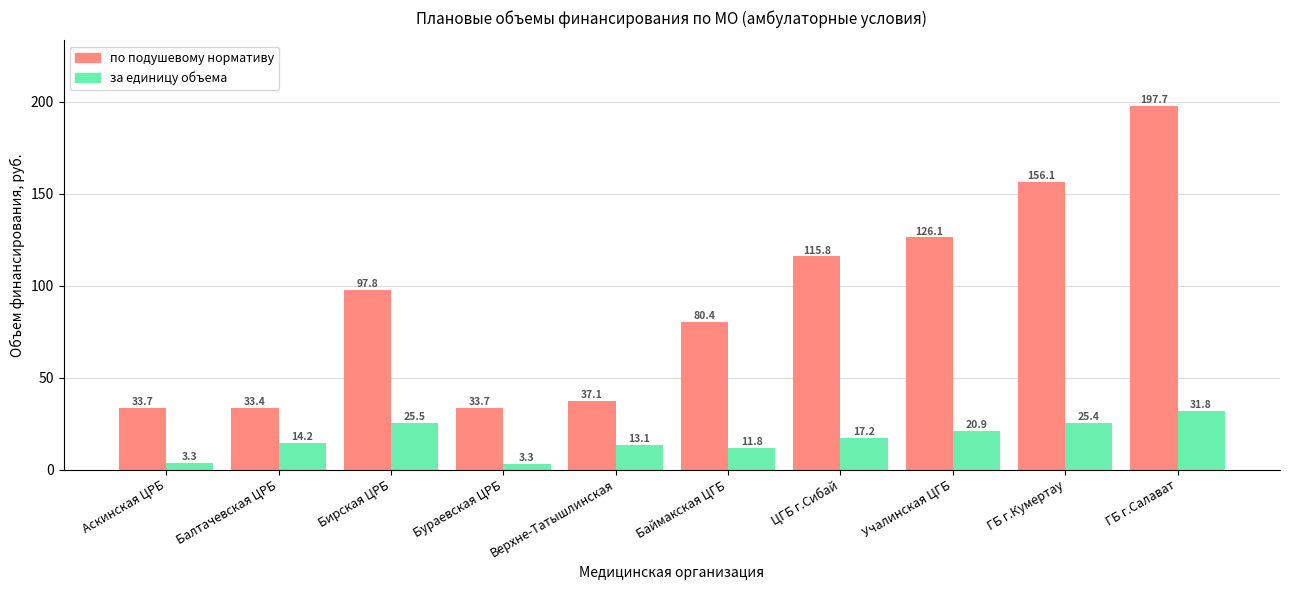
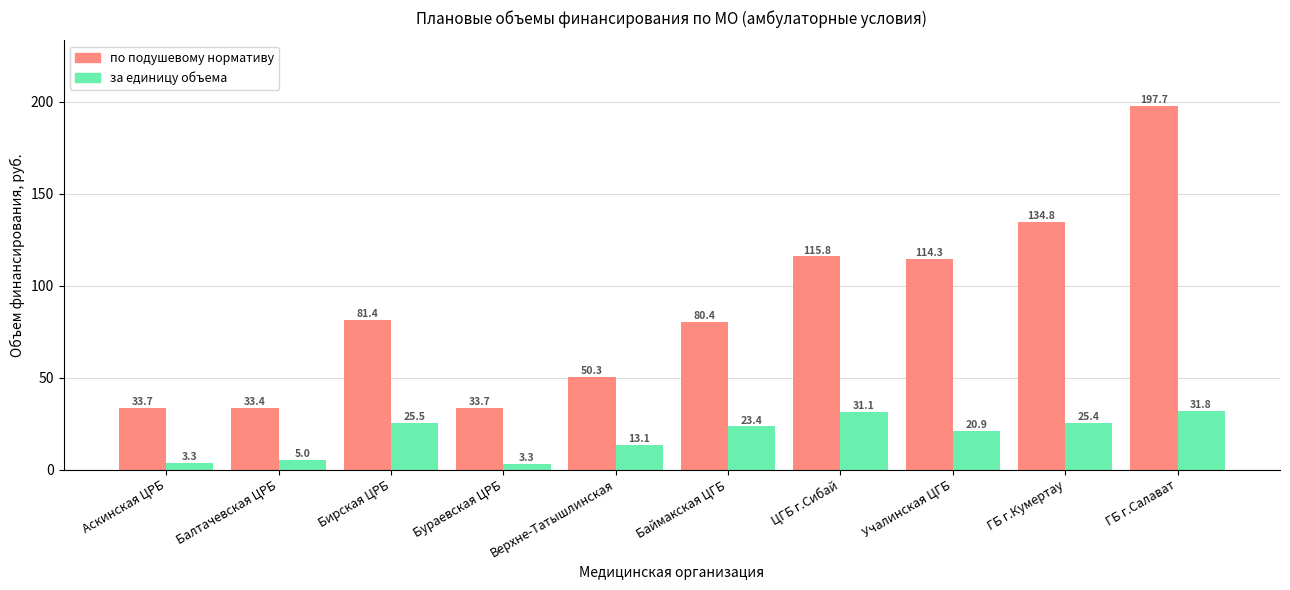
  {
    "по подушевому нормативу": {
      "Аскинская ЦРБ": 33.7,
      "Балтачевская ЦРБ": 33.4,
-     "Бирская ЦРБ": 97.8,
+     "Бирская ЦРБ": 81.4,
      "Бураевская ЦРБ": 33.7,
-     "Верхне-Татышлинская": 37.1,
+     "Верхне-Татышлинская": 50.3,
      "Баймакская ЦГБ": 80.4,
      "ЦГБ г.Сибай": 115.8,
-     "Учалинская ЦГБ": 126.1,
-     "ГБ г.Кумертау": 156.1,
+     "Учалинская ЦГБ": 114.3,
+     "ГБ г.Кумертау": 134.8,
      "ГБ г.Салават": 197.7
    },
    "за единицу объема": {
      "Аскинская ЦРБ": 3.3,
-     "Балтачевская ЦРБ": 14.2,
+     "Балтачевская ЦРБ": 5.0,
      "Бирская ЦРБ": 25.5,
      "Бураевская ЦРБ": 3.3,
      "Верхне-Татышлинская": 13.1,
-     "Баймакская ЦГБ": 11.8,
-     "ЦГБ г.Сибай": 17.2,
+     "Баймакская ЦГБ": 23.4,
+     "ЦГБ г.Сибай": 31.1,
      "Учалинская ЦГБ": 20.9,
      "ГБ г.Кумертау": 25.4,
      "ГБ г.Салават": 31.8
    }
  }
